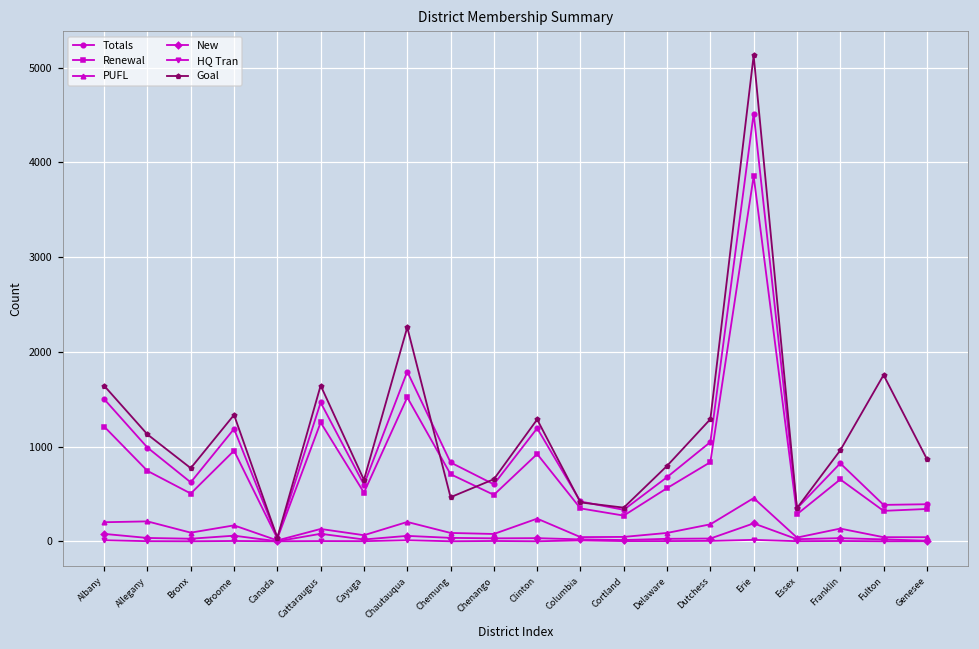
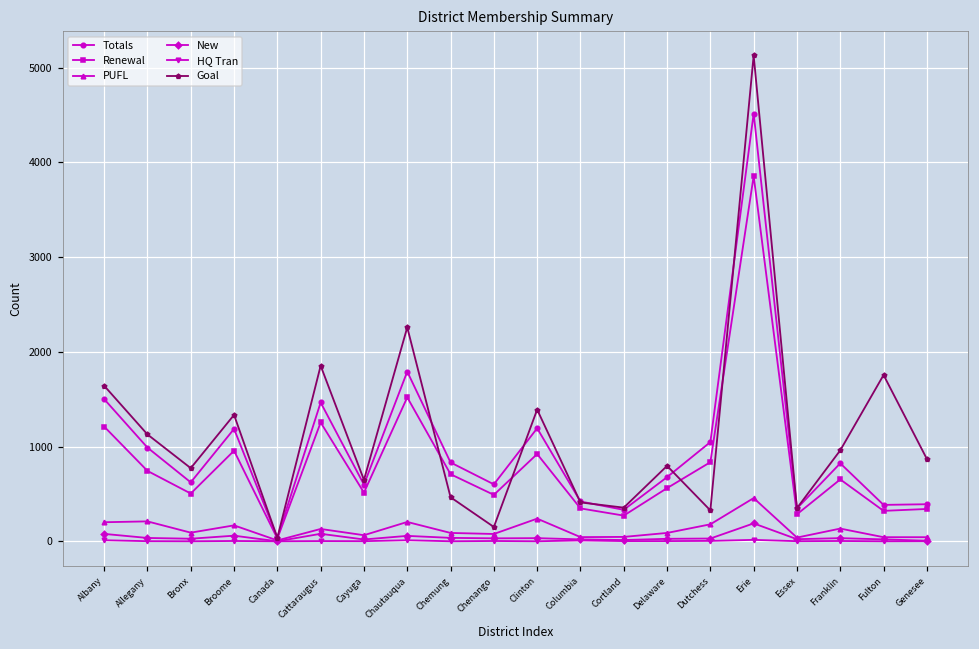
  {
    "Goal": {
      "Albany": 1600,
      "Allegany": 1100,
      "Bronx": 800,
      "Broome": 1300,
-     "Cattaraugus": 1600,
+     "Cattaraugus": 1900,
      "Cayuga": 600,
      "Chautauqua": 2300,
      "Chemung": 500,
-     "Chenango": 700,
-     "Clinton": 1300,
+     "Chenango": 200,
+     "Clinton": 1400,
      "Delaware": 800,
-     "Dutchess": 1300,
+     "Dutchess": 300,
      "Erie": 5100,
      "Franklin": 1000,
      "Fulton": 1800,
      "Genesee": 900
    }
  }
